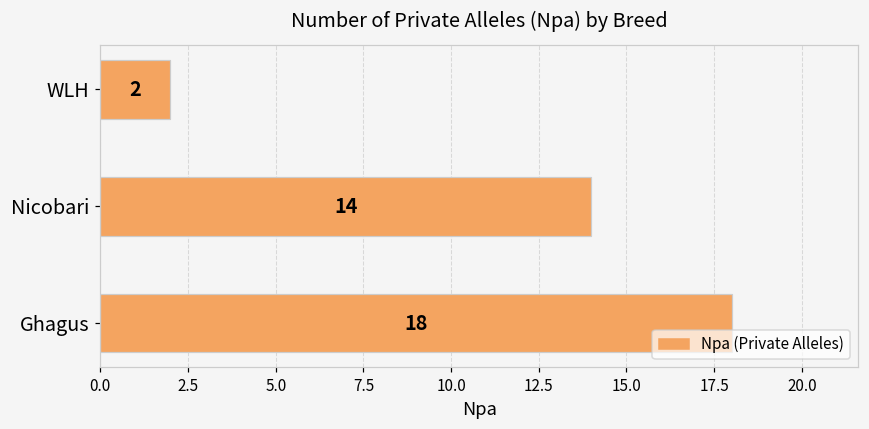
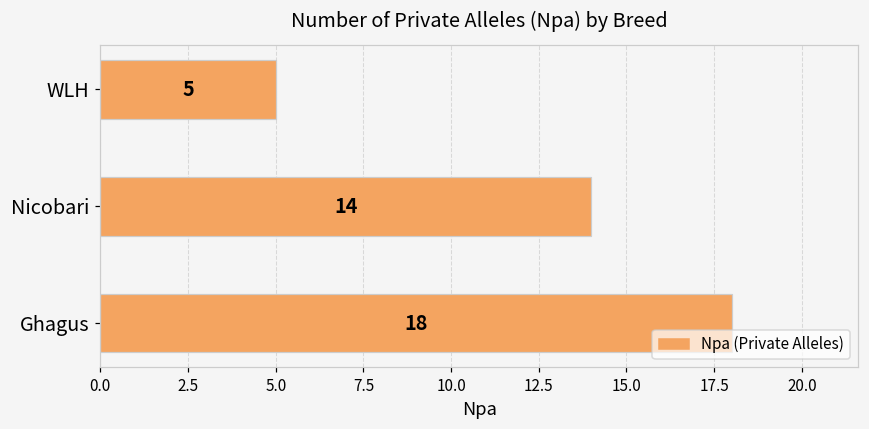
  {
-   "WLH": 2,
+   "WLH": 5,
    "Nicobari": 14,
    "Ghagus": 18
  }
